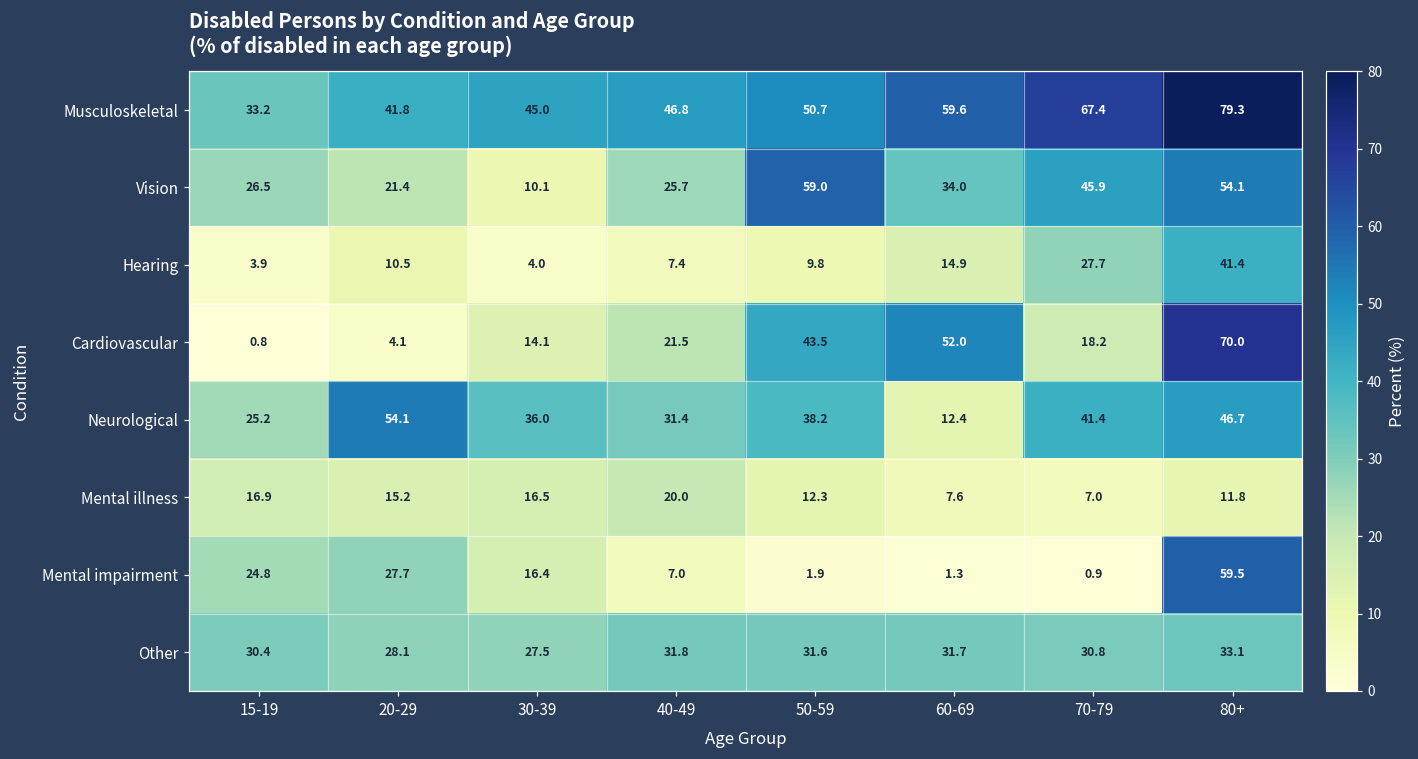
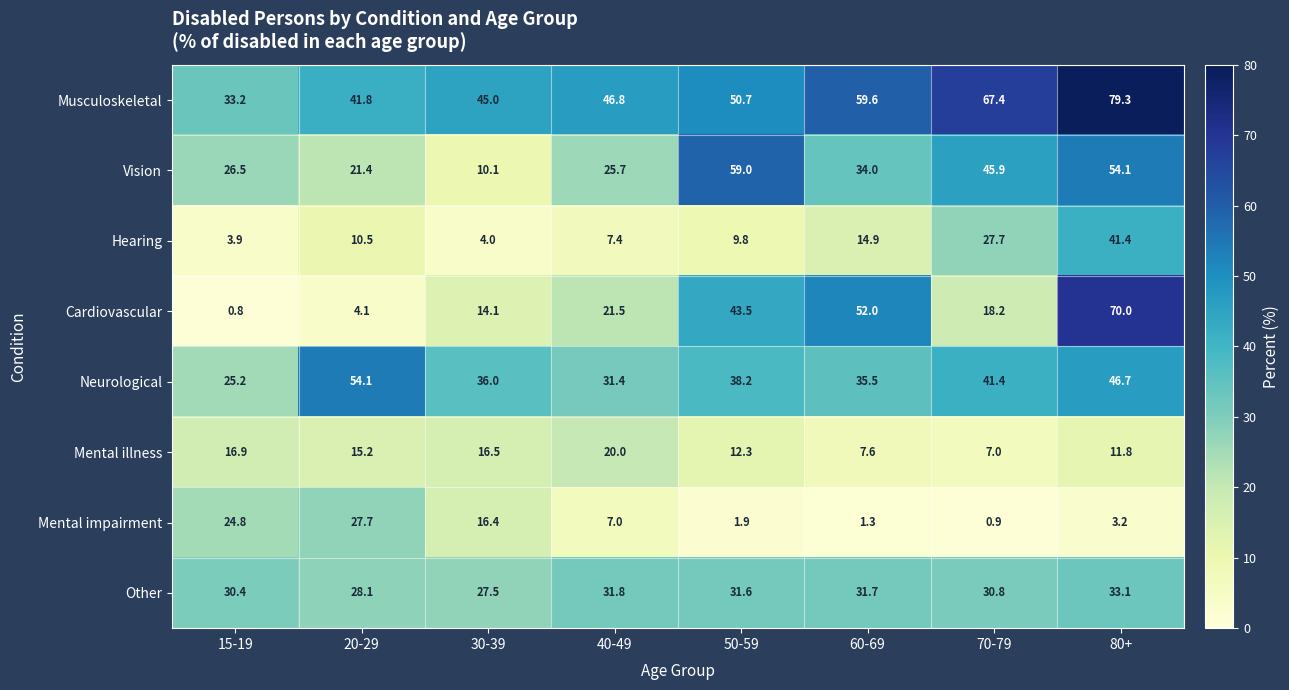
  {
    "Musculoskeletal": {
      "15-19": 33.2,
      "20-29": 41.8,
      "30-39": 45.0,
      "40-49": 46.8,
      "50-59": 50.7,
      "60-69": 59.6,
      "70-79": 67.4,
      "80+": 79.3
    },
    "Vision": {
      "15-19": 26.5,
      "20-29": 21.4,
      "30-39": 10.1,
      "40-49": 25.7,
      "50-59": 59.0,
      "60-69": 34.0,
      "70-79": 45.9,
      "80+": 54.1
    },
    "Hearing": {
      "15-19": 3.9,
      "20-29": 10.5,
      "30-39": 4.0,
      "40-49": 7.4,
      "50-59": 9.8,
      "60-69": 14.9,
      "70-79": 27.7,
      "80+": 41.4
    },
    "Cardiovascular": {
      "15-19": 0.8,
      "20-29": 4.1,
      "30-39": 14.1,
      "40-49": 21.5,
      "50-59": 43.5,
      "60-69": 52.0,
      "70-79": 18.2,
      "80+": 70.0
    },
    "Neurological": {
      "15-19": 25.2,
      "20-29": 54.1,
      "30-39": 36.0,
      "40-49": 31.4,
      "50-59": 38.2,
-     "60-69": 12.4,
+     "60-69": 35.5,
      "70-79": 41.4,
      "80+": 46.7
    },
    "Mental illness": {
      "15-19": 16.9,
      "20-29": 15.2,
      "30-39": 16.5,
      "40-49": 20.0,
      "50-59": 12.3,
      "60-69": 7.6,
      "70-79": 7.0,
      "80+": 11.8
    },
    "Mental impairment": {
      "15-19": 24.8,
      "20-29": 27.7,
      "30-39": 16.4,
      "40-49": 7.0,
      "50-59": 1.9,
      "60-69": 1.3,
      "70-79": 0.9,
-     "80+": 59.5
+     "80+": 3.2
    },
    "Other": {
      "15-19": 30.4,
      "20-29": 28.1,
      "30-39": 27.5,
      "40-49": 31.8,
      "50-59": 31.6,
      "60-69": 31.7,
      "70-79": 30.8,
      "80+": 33.1
    }
  }
